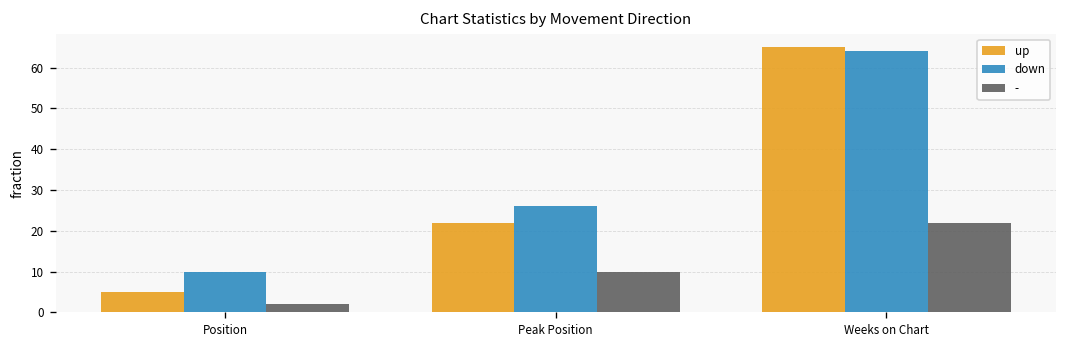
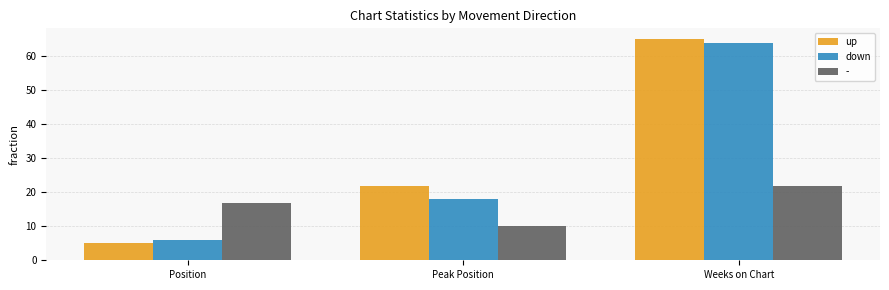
  {
    "up": {
      "Position": 5,
      "Peak Position": 22,
      "Weeks on Chart": 65
    },
    "down": {
-     "Position": 10,
-     "Peak Position": 26,
+     "Position": 6,
+     "Peak Position": 18,
      "Weeks on Chart": 64
    },
    "-": {
-     "Position": 2,
+     "Position": 17,
      "Peak Position": 10,
      "Weeks on Chart": 22
    }
  }
